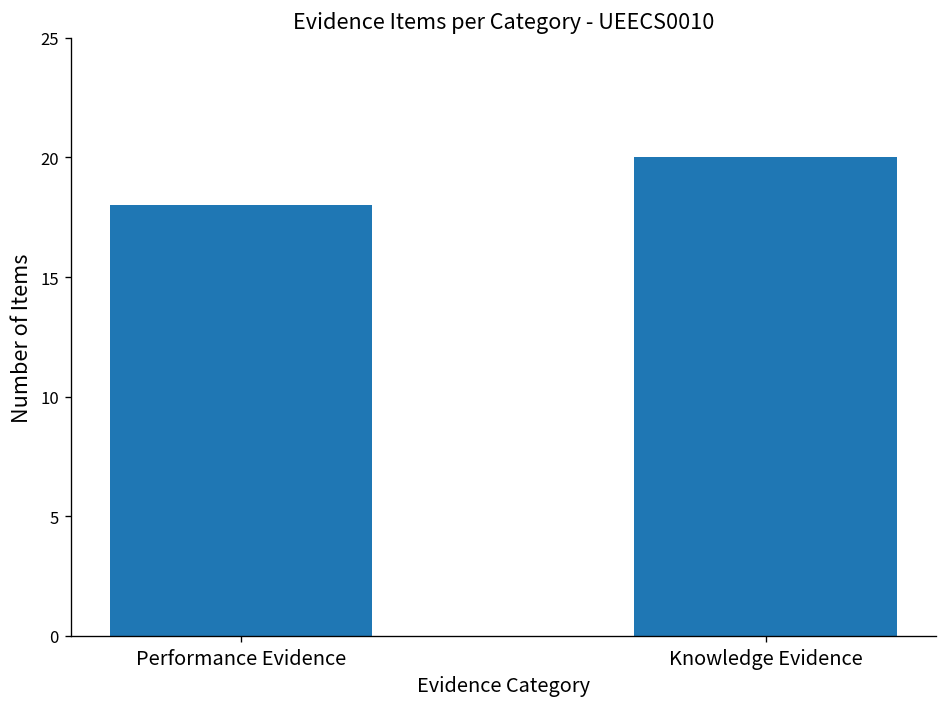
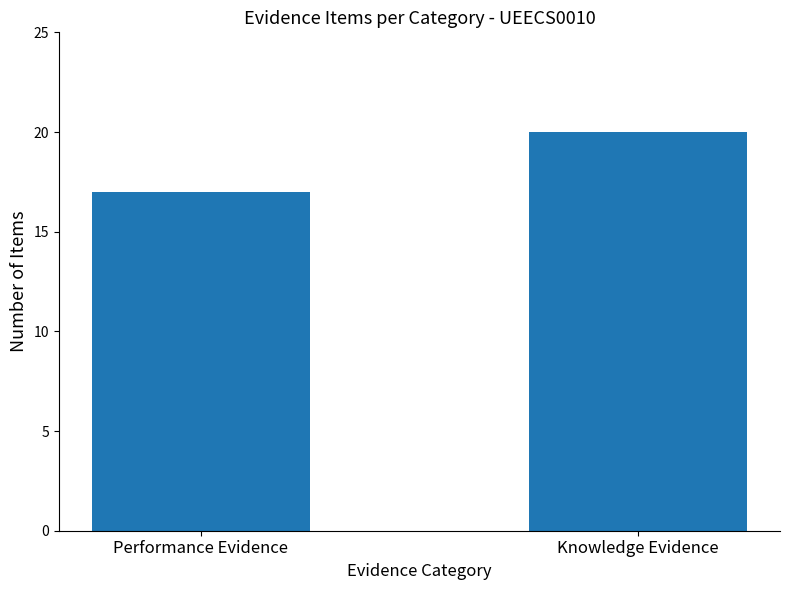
  {
-   "Performance Evidence": 18,
+   "Performance Evidence": 17,
    "Knowledge Evidence": 20
  }
